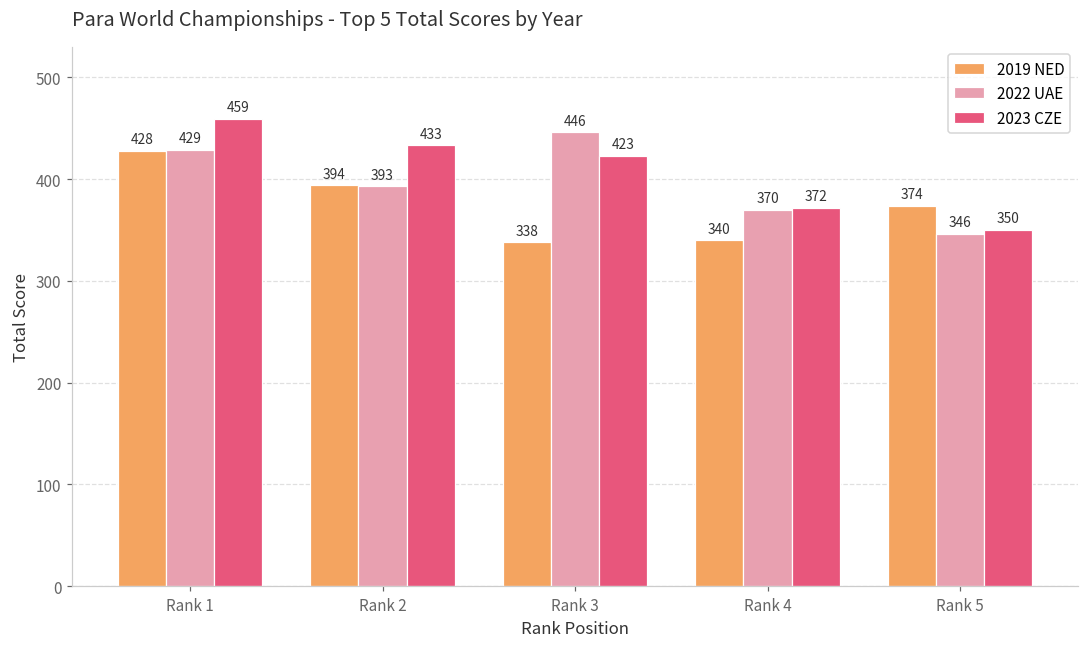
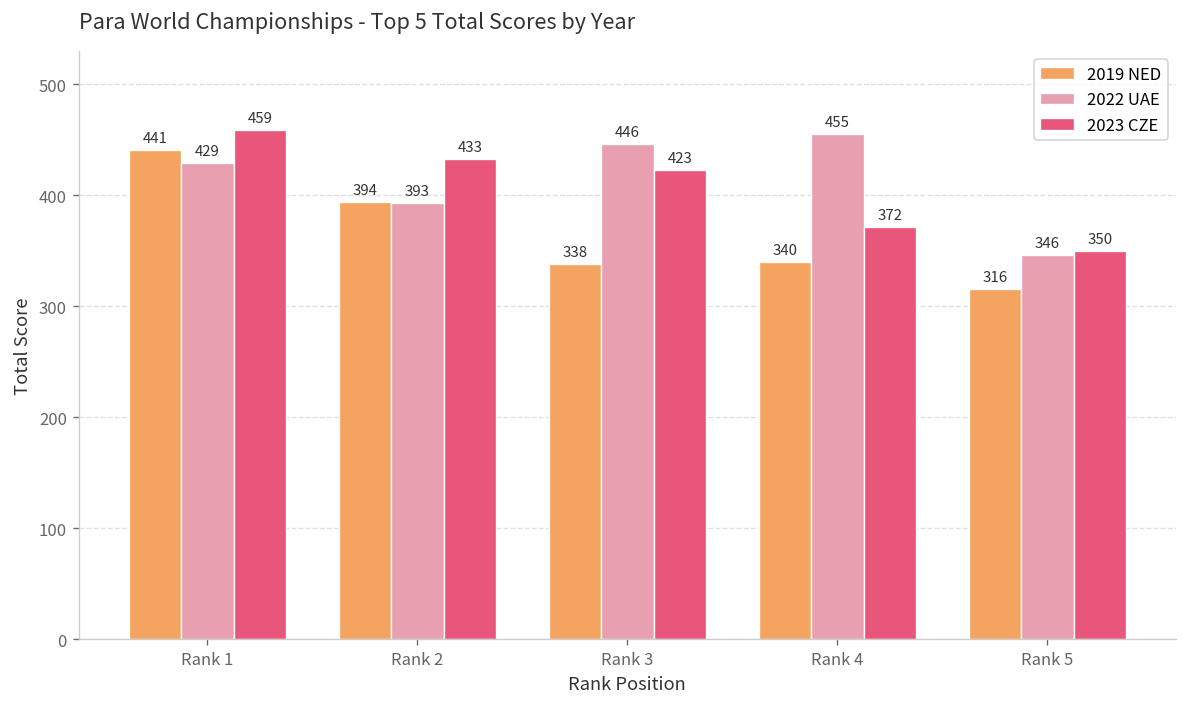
  {
    "2019 NED": {
-     "Rank 1": 428,
+     "Rank 1": 441,
      "Rank 2": 394,
      "Rank 3": 338,
      "Rank 4": 340,
-     "Rank 5": 374
+     "Rank 5": 316
    },
    "2022 UAE": {
      "Rank 1": 429,
      "Rank 2": 393,
      "Rank 3": 446,
-     "Rank 4": 370,
+     "Rank 4": 455,
      "Rank 5": 346
    },
    "2023 CZE": {
      "Rank 1": 459,
      "Rank 2": 433,
      "Rank 3": 423,
      "Rank 4": 372,
      "Rank 5": 350
    }
  }
